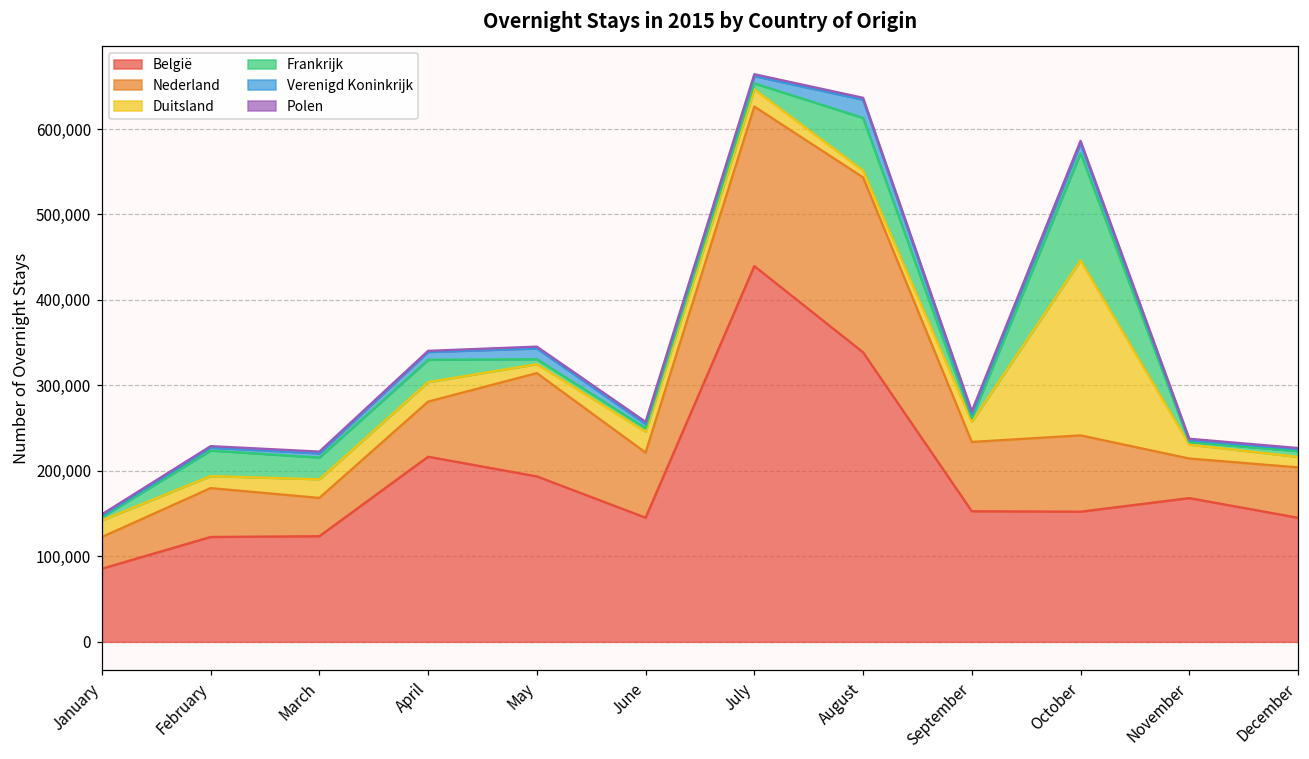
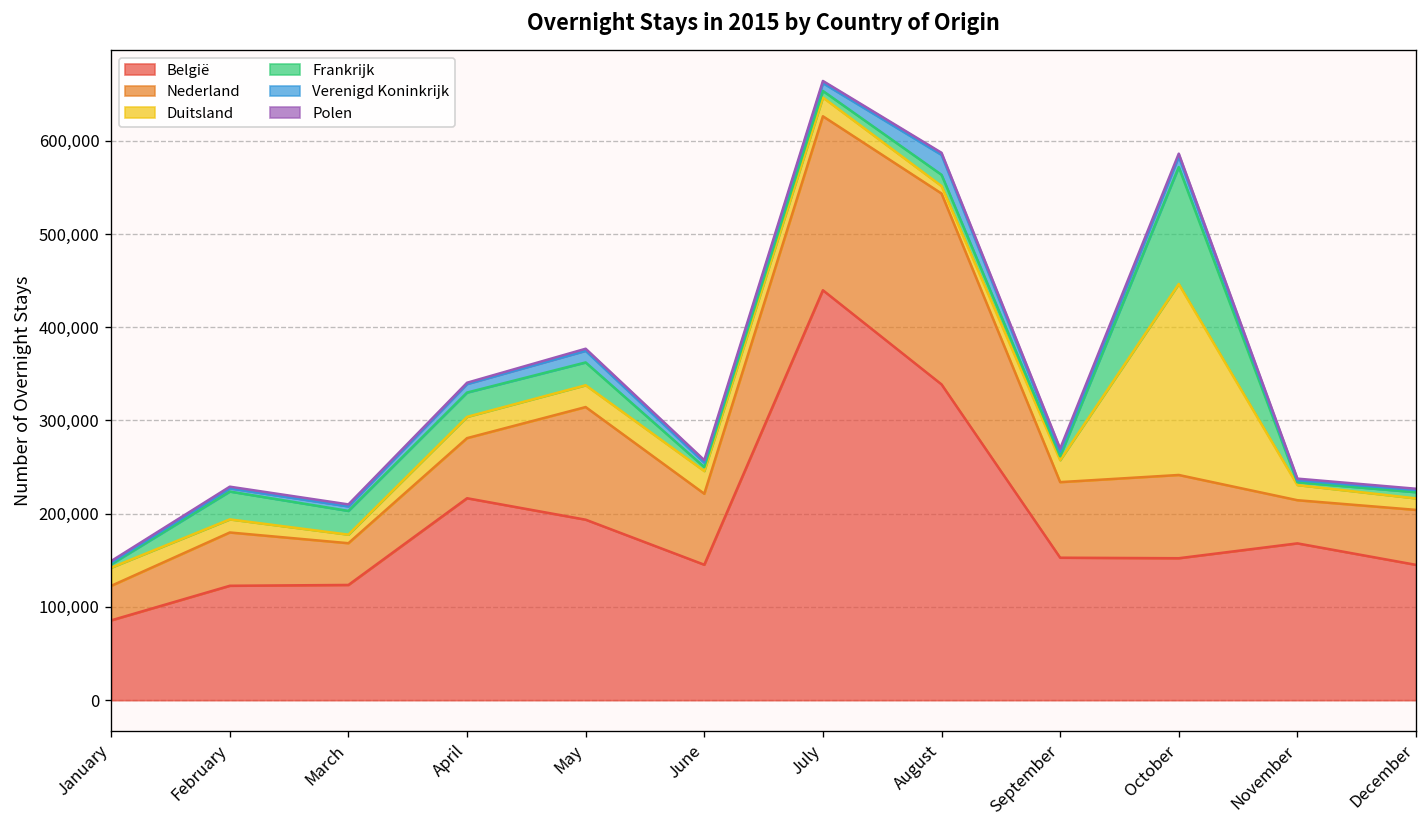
  {
    "Duitsland": {
      "January": "20,000",
      "February": "10,000",
-     "March": "20,000",
+     "March": "10,000",
      "April": "20,000",
-     "May": "10,000",
+     "May": "20,000",
      "June": "20,000",
      "July": "20,000",
      "August": "10,000",
      "September": "20,000",
      "October": "200,000",
      "December": "10,000"
    },
    "Frankrijk": {
      "February": "30,000",
      "March": "30,000",
      "April": "30,000",
-     "May": "10,000",
+     "May": "20,000",
      "June": "0",
      "July": "10,000",
-     "August": "60,000",
+     "August": "10,000",
      "September": "0",
      "October": "130,000"
    },
    "Verenigd Koninkrijk": {
      "September": "0"
    },
    "Polen": {
      "September": "0"
    }
  }
